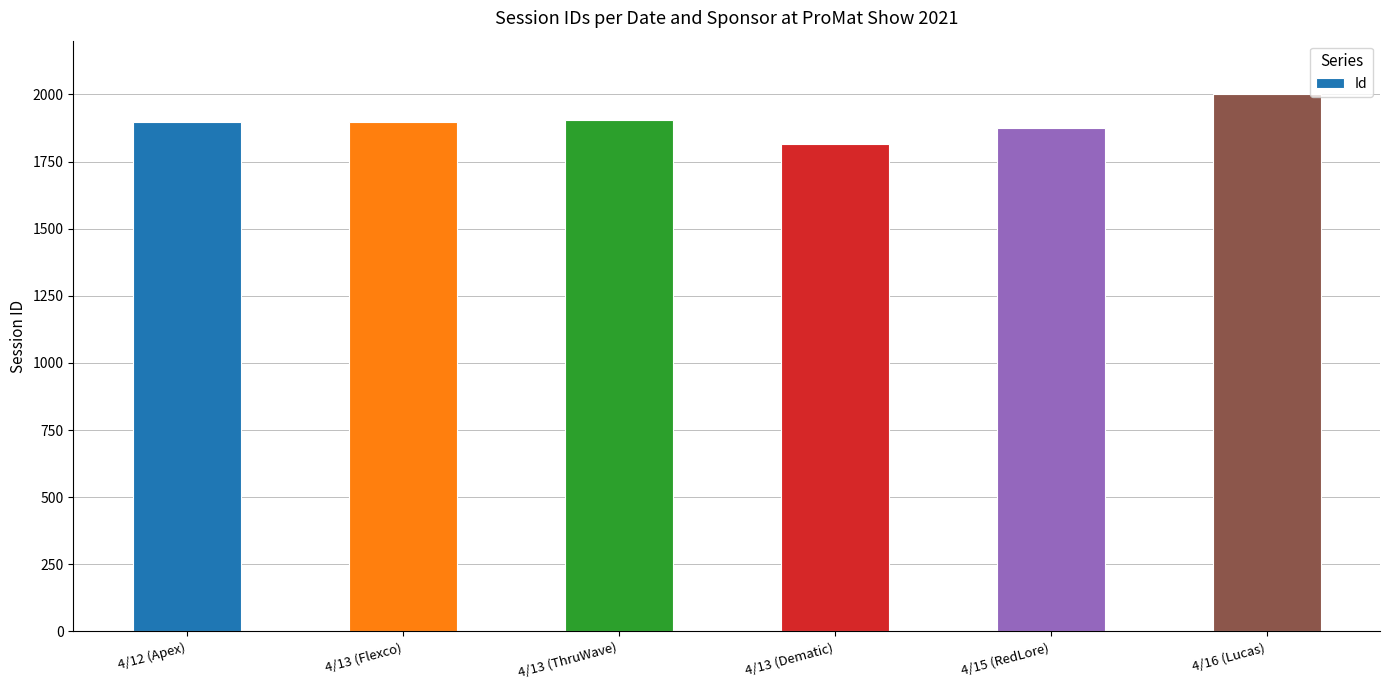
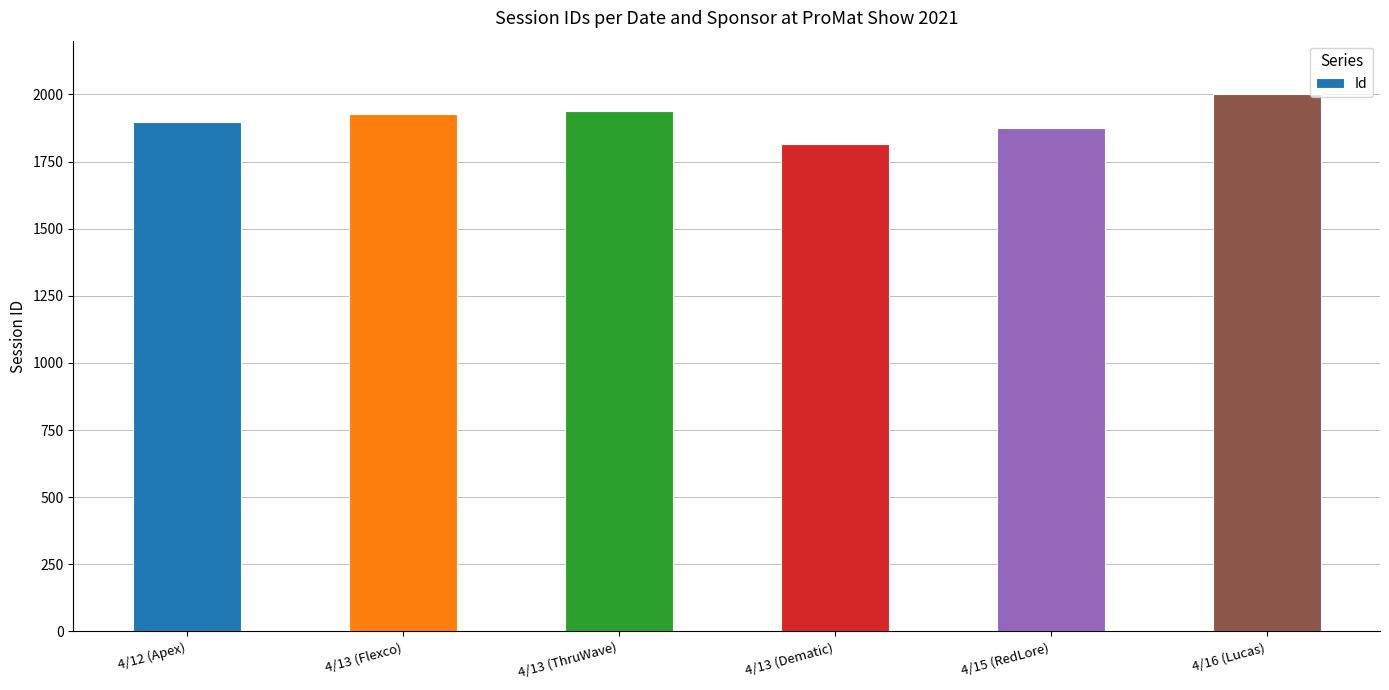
  {
    "4/12 (Apex)": 1900,
-   "4/13 (Flexco)": 1900,
-   "4/13 (ThruWave)": 1910,
+   "4/13 (Flexco)": 1930,
+   "4/13 (ThruWave)": 1940,
    "4/13 (Dematic)": 1820,
    "4/15 (RedLore)": 1880,
    "4/16 (Lucas)": 2000
  }
